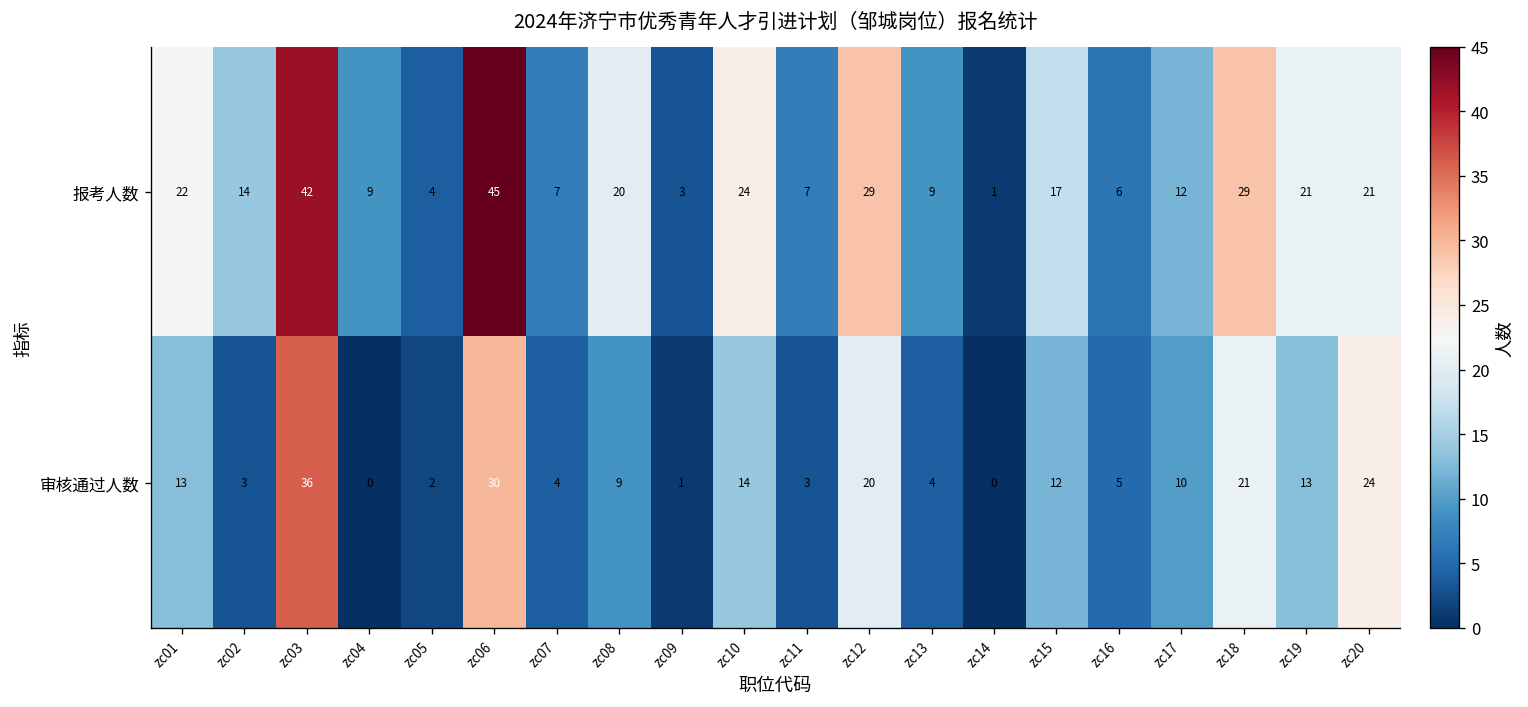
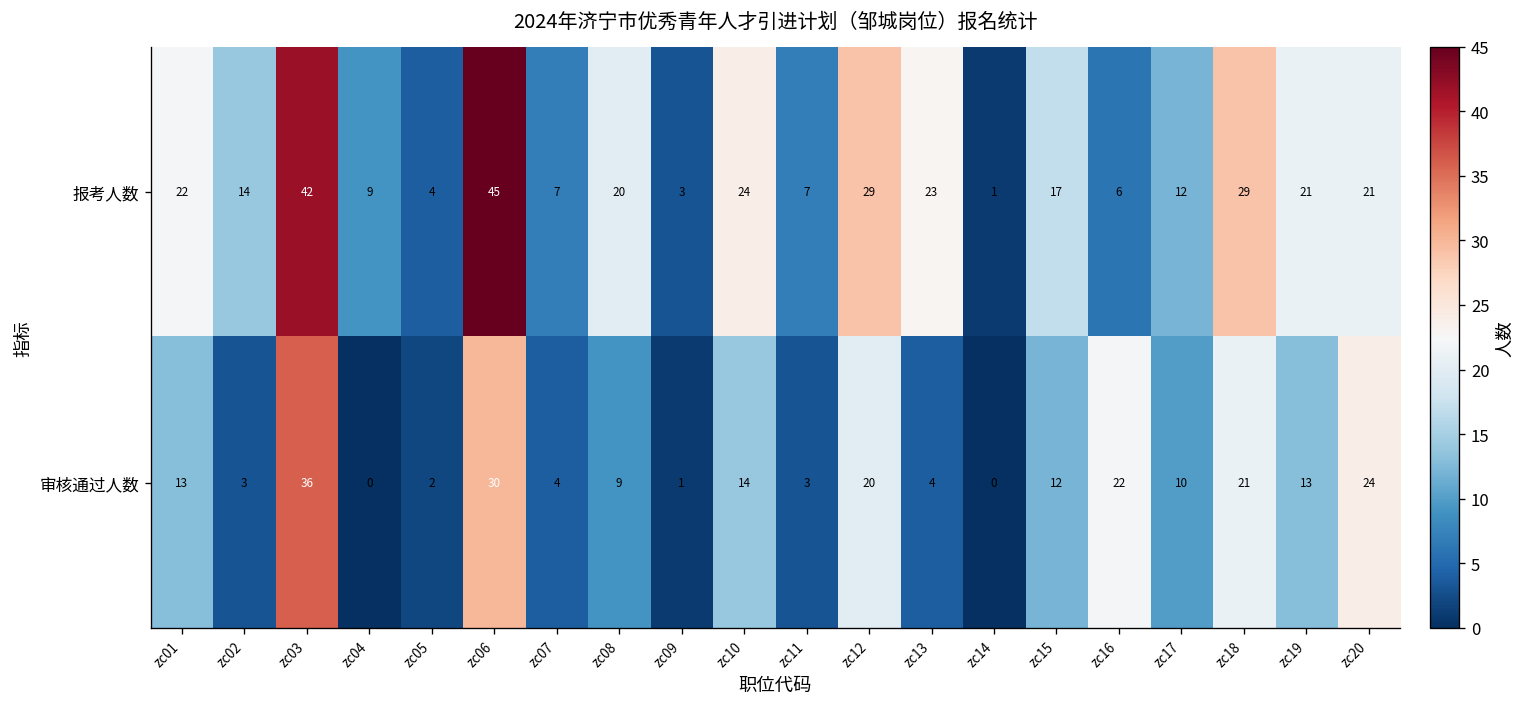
  {
    "报考人数": {
      "zc01": 22,
      "zc02": 14,
      "zc03": 42,
      "zc04": 9,
      "zc05": 4,
      "zc06": 45,
      "zc07": 7,
      "zc08": 20,
      "zc09": 3,
      "zc10": 24,
      "zc11": 7,
      "zc12": 29,
-     "zc13": 9,
+     "zc13": 23,
      "zc14": 1,
      "zc15": 17,
      "zc16": 6,
      "zc17": 12,
      "zc18": 29,
      "zc19": 21,
      "zc20": 21
    },
    "审核通过人数": {
      "zc01": 13,
      "zc02": 3,
      "zc03": 36,
      "zc04": 0,
      "zc05": 2,
      "zc06": 30,
      "zc07": 4,
      "zc08": 9,
      "zc09": 1,
      "zc10": 14,
      "zc11": 3,
      "zc12": 20,
      "zc13": 4,
      "zc14": 0,
      "zc15": 12,
-     "zc16": 5,
+     "zc16": 22,
      "zc17": 10,
      "zc18": 21,
      "zc19": 13,
      "zc20": 24
    }
  }
